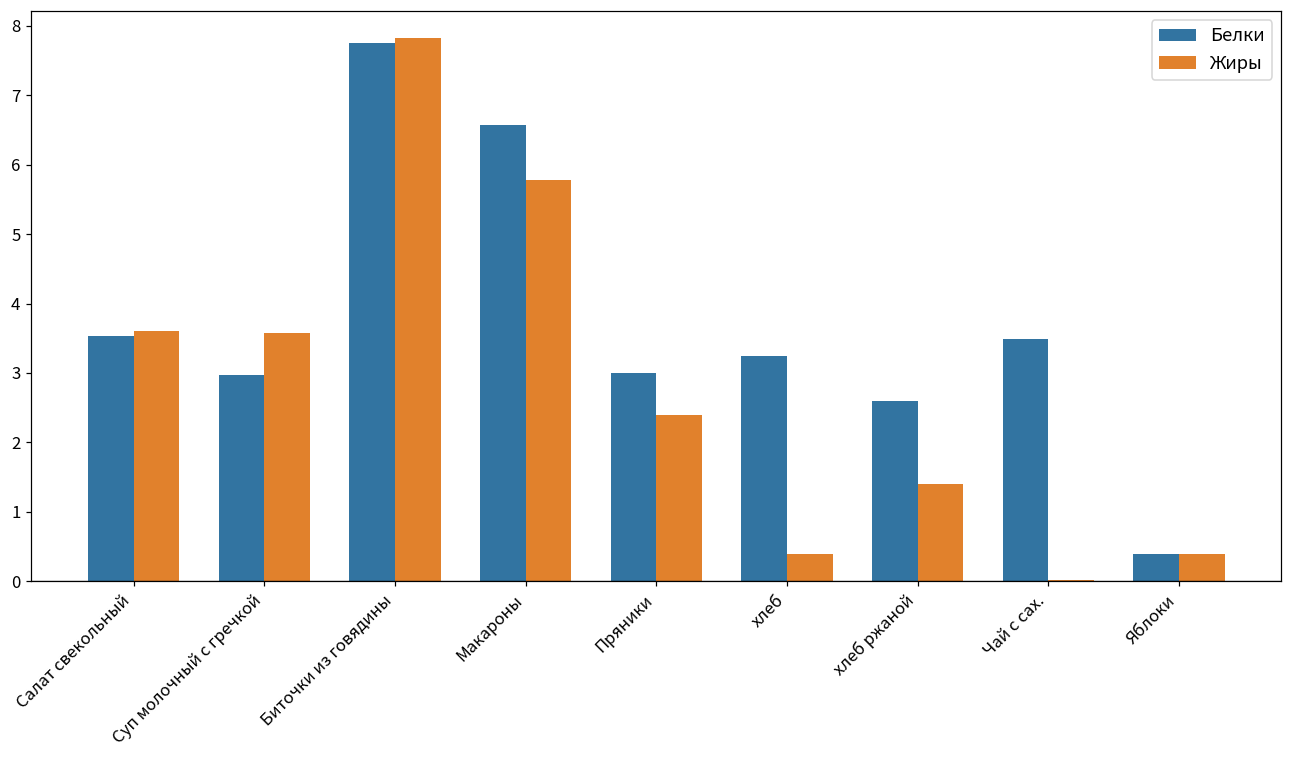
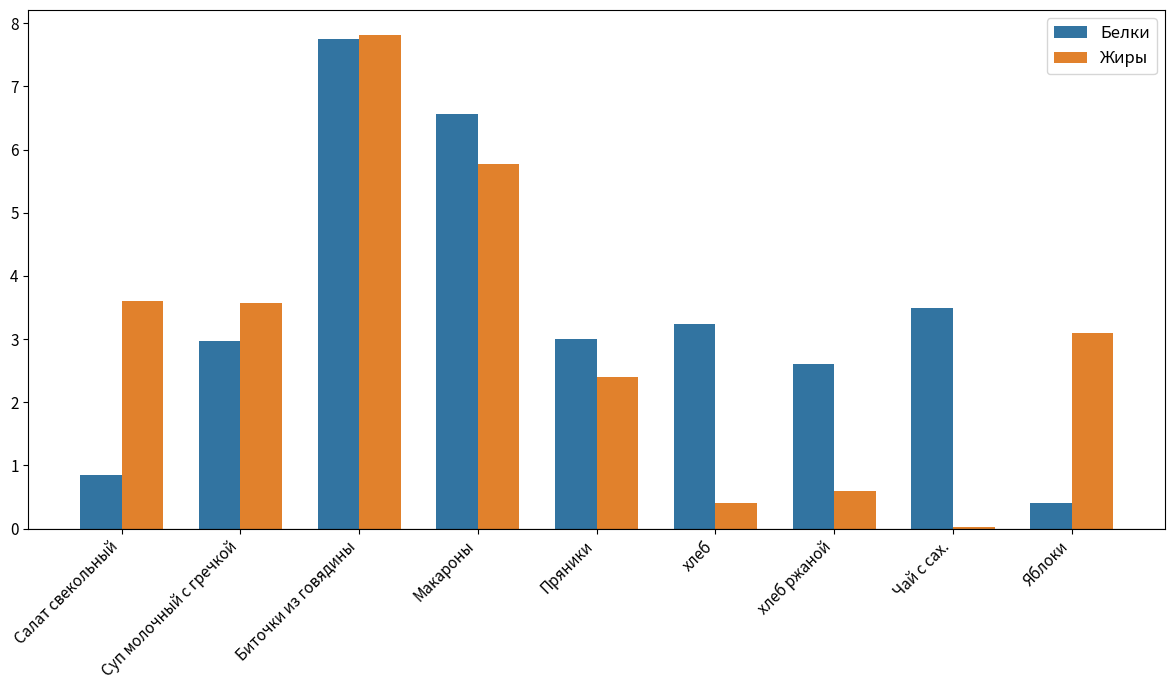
  {
    "Белки": {
-     "Салат свекольный": 3.5,
+     "Салат свекольный": 0.8,
      "Суп молочный с гречкой": 3.0,
      "Биточки из говядины": 7.8,
      "Макароны": 6.6,
      "Пряники": 3.0,
      "хлеб": 3.2,
      "хлеб ржаной": 2.6,
      "Чай с сах.": 3.5,
      "Яблоки": 0.4
    },
    "Жиры": {
      "Салат свекольный": 3.6,
      "Суп молочный с гречкой": 3.6,
      "Биточки из говядины": 7.8,
      "Макароны": 5.8,
      "Пряники": 2.4,
      "хлеб": 0.4,
-     "хлеб ржаной": 1.4,
-     "Яблоки": 0.4
+     "хлеб ржаной": 0.6,
+     "Яблоки": 3.1
    }
  }
